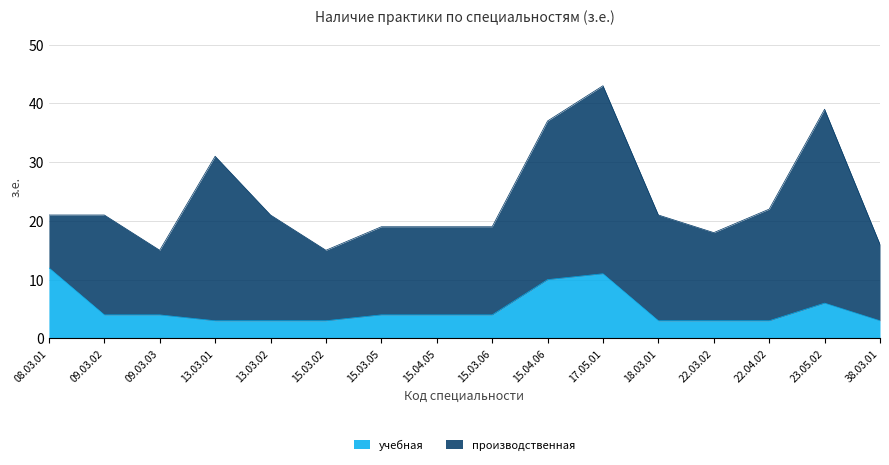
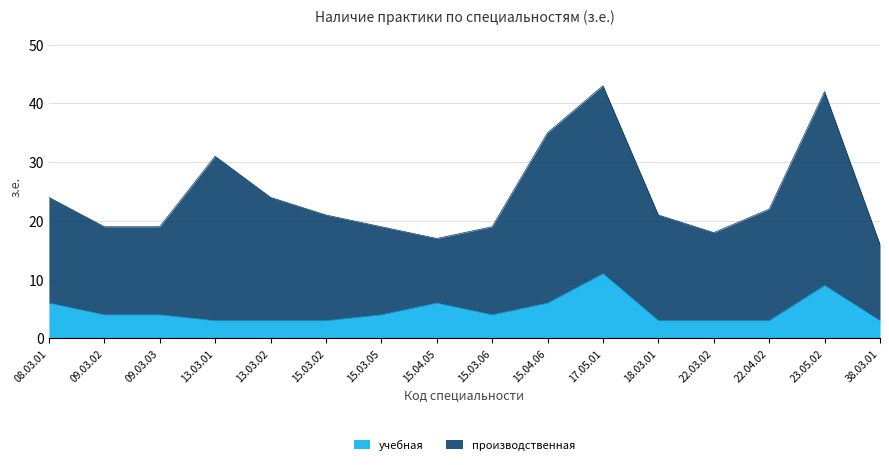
  {
    "учебная": {
-     "08.03.01": 12,
+     "08.03.01": 6,
      "09.03.02": 4,
      "09.03.03": 4,
      "13.03.01": 3,
      "13.03.02": 3,
      "15.03.02": 3,
      "15.03.05": 4,
-     "15.04.05": 4,
+     "15.04.05": 6,
      "15.03.06": 4,
-     "15.04.06": 10,
+     "15.04.06": 6,
      "17.05.01": 11,
      "18.03.01": 3,
      "22.03.02": 3,
      "22.04.02": 3,
-     "23.05.02": 6,
+     "23.05.02": 9,
      "38.03.01": 3
    },
    "производственная": {
-     "08.03.01": 9,
-     "09.03.02": 17,
-     "09.03.03": 11,
+     "08.03.01": 18,
+     "09.03.02": 15,
+     "09.03.03": 15,
      "13.03.01": 28,
-     "13.03.02": 18,
-     "15.03.02": 12,
+     "13.03.02": 21,
+     "15.03.02": 18,
      "15.03.05": 15,
-     "15.04.05": 15,
+     "15.04.05": 11,
      "15.03.06": 15,
-     "15.04.06": 27,
+     "15.04.06": 29,
      "17.05.01": 32,
      "18.03.01": 18,
      "22.03.02": 15,
      "22.04.02": 19,
      "23.05.02": 33,
      "38.03.01": 13
    }
  }
